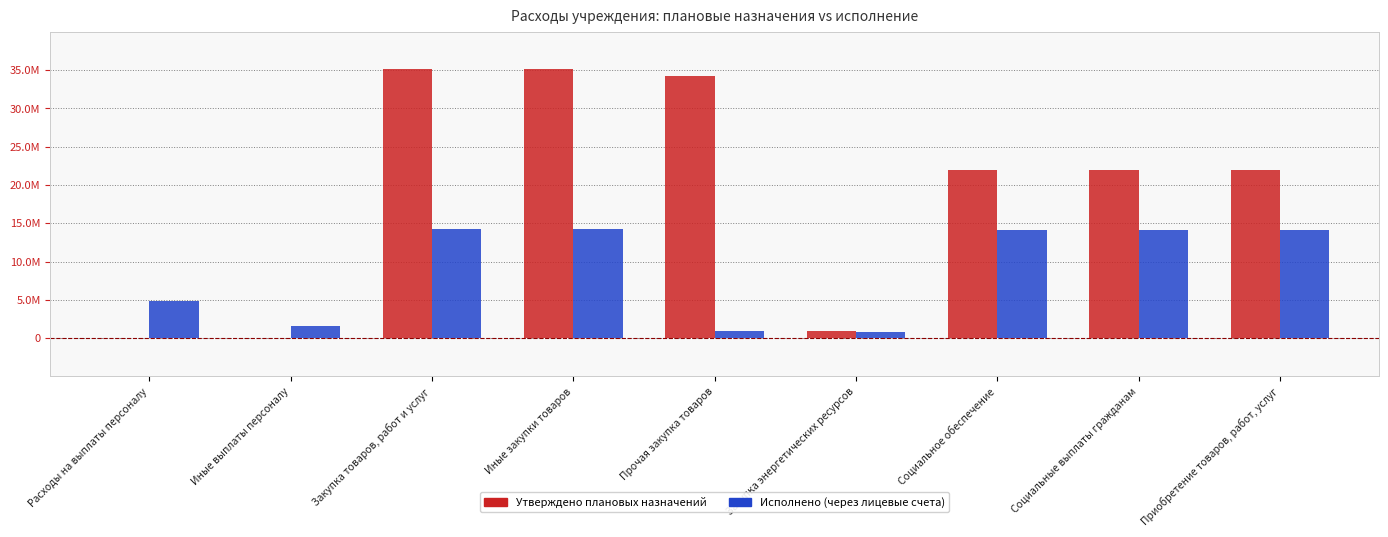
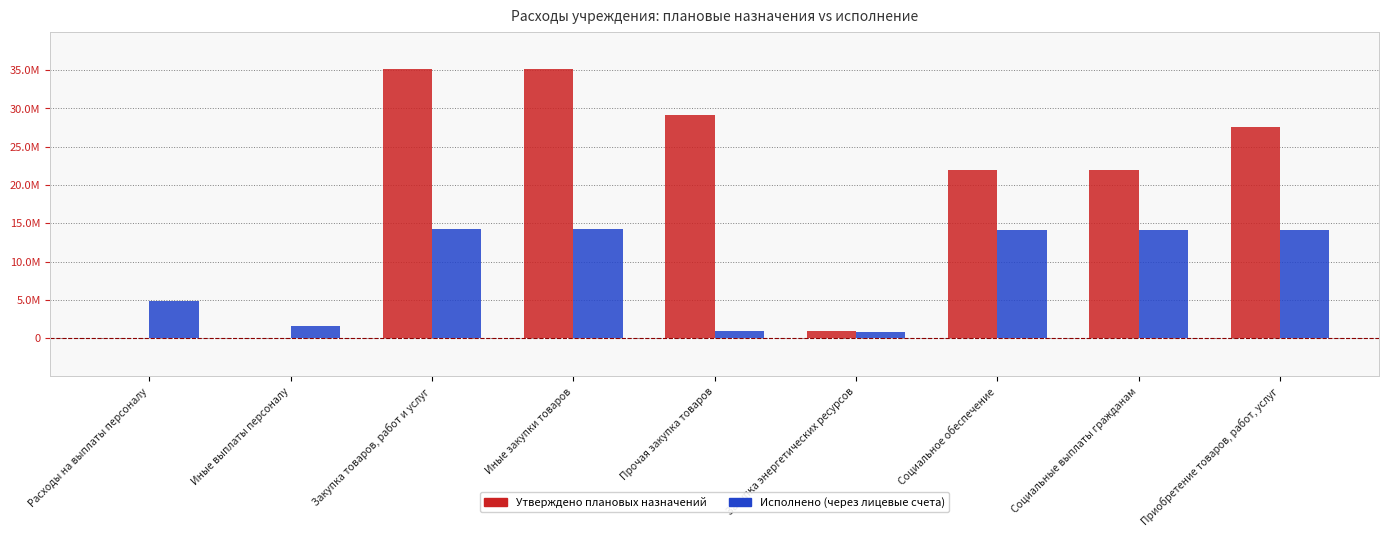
  {
    "Утверждено плановых назначений": {
      "Закупка товаров, работ и услуг": 35000000,
      "Иные закупки товаров": 35000000,
-     "Прочая закупка товаров": 34000000,
+     "Прочая закупка товаров": 29000000,
      "Закупка энергетических ресурсов": 1000000,
      "Социальное обеспечение": 22000000,
      "Социальные выплаты гражданам": 22000000,
-     "Приобретение товаров, работ, услуг": 22000000
+     "Приобретение товаров, работ, услуг": 28000000
    },
    "Исполнено (через лицевые счета)": {
      "Расходы на выплаты персоналу": 5000000,
      "Иные выплаты персоналу": 2000000,
      "Закупка товаров, работ и услуг": 14000000,
      "Иные закупки товаров": 14000000,
      "Прочая закупка товаров": 1000000,
      "Закупка энергетических ресурсов": 1000000,
      "Социальное обеспечение": 14000000,
      "Социальные выплаты гражданам": 14000000,
      "Приобретение товаров, работ, услуг": 14000000
    }
  }
